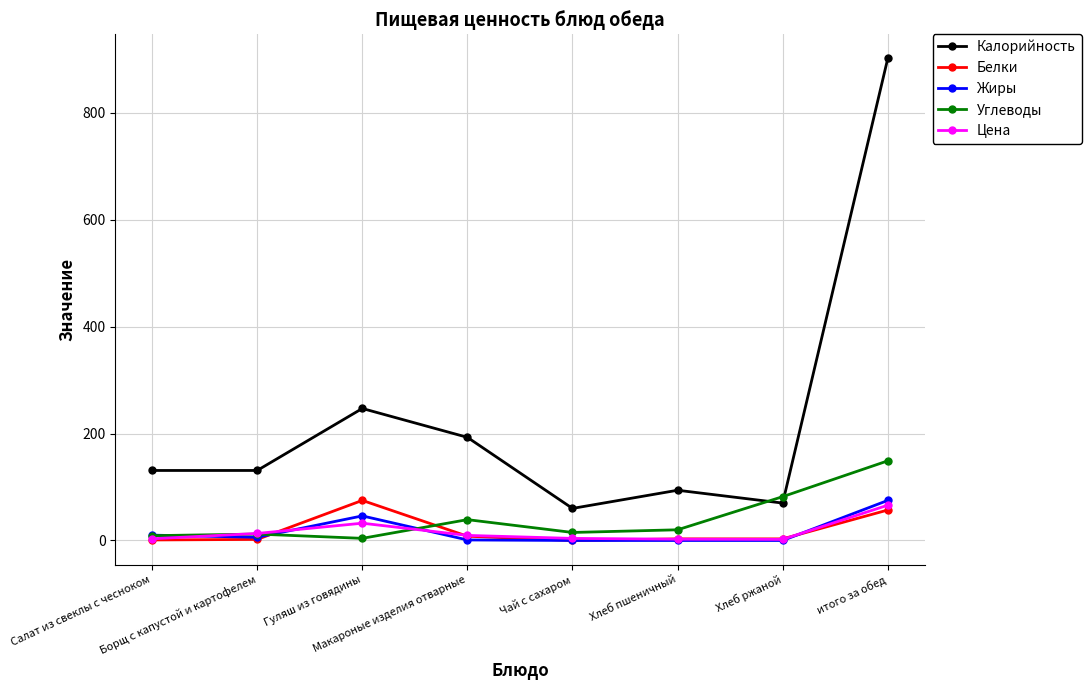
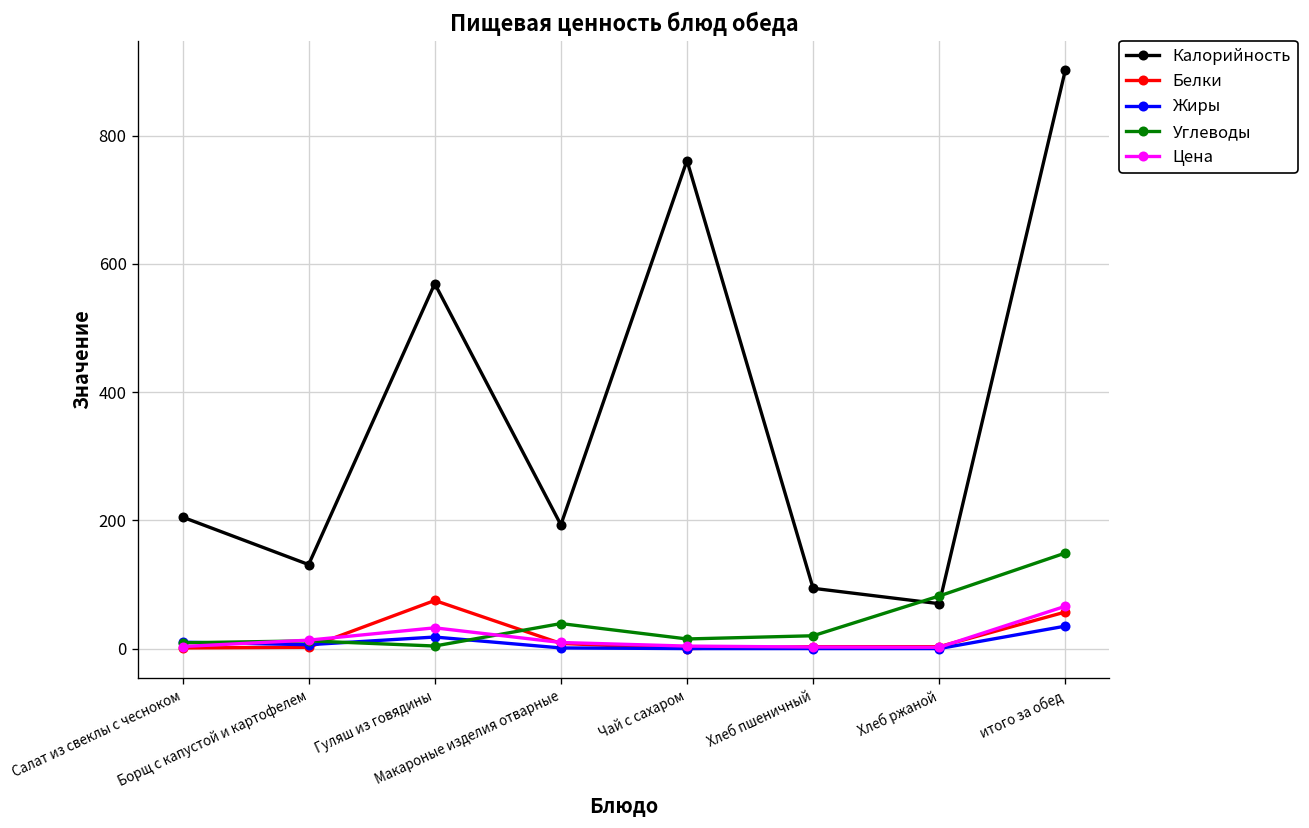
  {
    "Калорийность": {
-     "Салат из свеклы с чесноком": 130,
+     "Салат из свеклы с чесноком": 210,
      "Борщ с капустой и картофелем": 130,
-     "Гуляш из говядины": 250,
+     "Гуляш из говядины": 570,
      "Макароные изделия отварные": 190,
-     "Чай с сахаром": 60,
+     "Чай с сахаром": 760,
      "Хлеб пшеничный": 90,
      "Хлеб ржаной": 70,
      "итого за обед": 900
    },
    "Белки": {
      "Гуляш из говядины": 80,
      "итого за обед": 60
    },
    "Жиры": {
-     "Гуляш из говядины": 50,
+     "Гуляш из говядины": 20,
      "Макароные изделия отварные": 0,
-     "итого за обед": 80
+     "итого за обед": 40
    },
    "Углеводы": {
      "Гуляш из говядины": 0,
      "Макароные изделия отварные": 40,
      "Чай с сахаром": 20,
      "Хлеб пшеничный": 20,
      "Хлеб ржаной": 80,
      "итого за обед": 150
    },
    "Цена": {
      "Гуляш из говядины": 30,
      "итого за обед": 70
    }
  }
